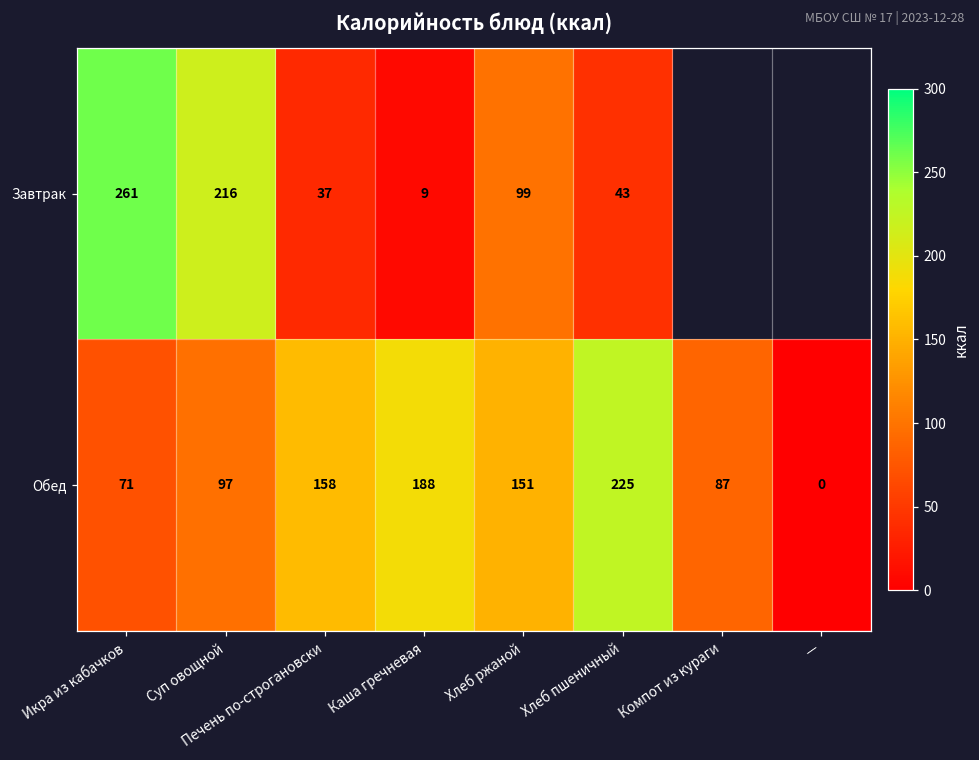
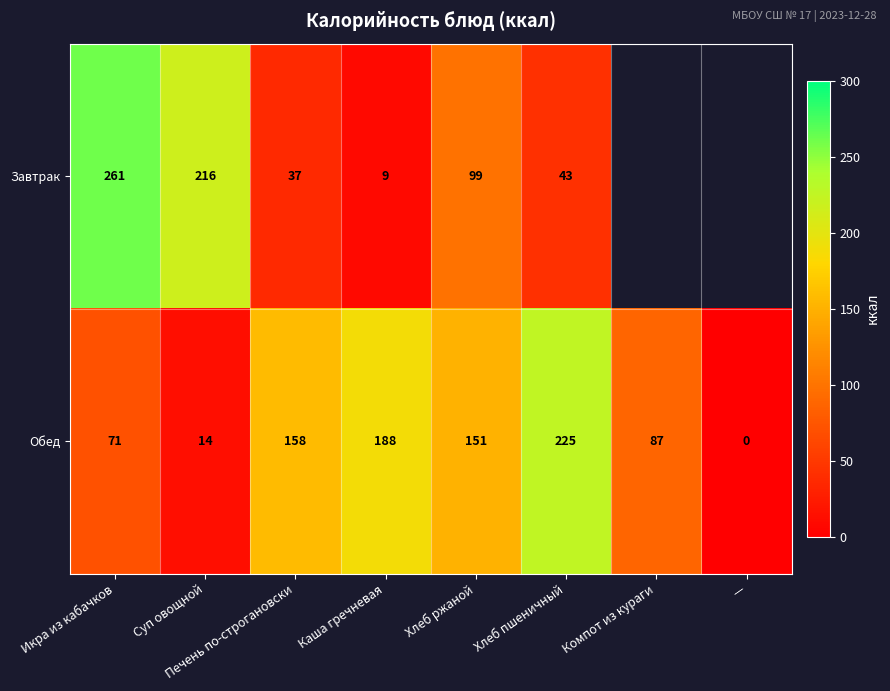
  {
    "Завтрак": {
      "Икра из кабачков": 261,
      "Суп овощной": 216,
      "Печень по-строгановски": 37,
      "Каша гречневая": 9,
      "Хлеб ржаной": 99,
      "Хлеб пшеничный": 43
    },
    "Обед": {
      "Икра из кабачков": 71,
-     "Суп овощной": 97,
+     "Суп овощной": 14,
      "Печень по-строгановски": 158,
      "Каша гречневая": 188,
      "Хлеб ржаной": 151,
      "Хлеб пшеничный": 225,
      "Компот из кураги": 87,
      "—": 0
    }
  }
